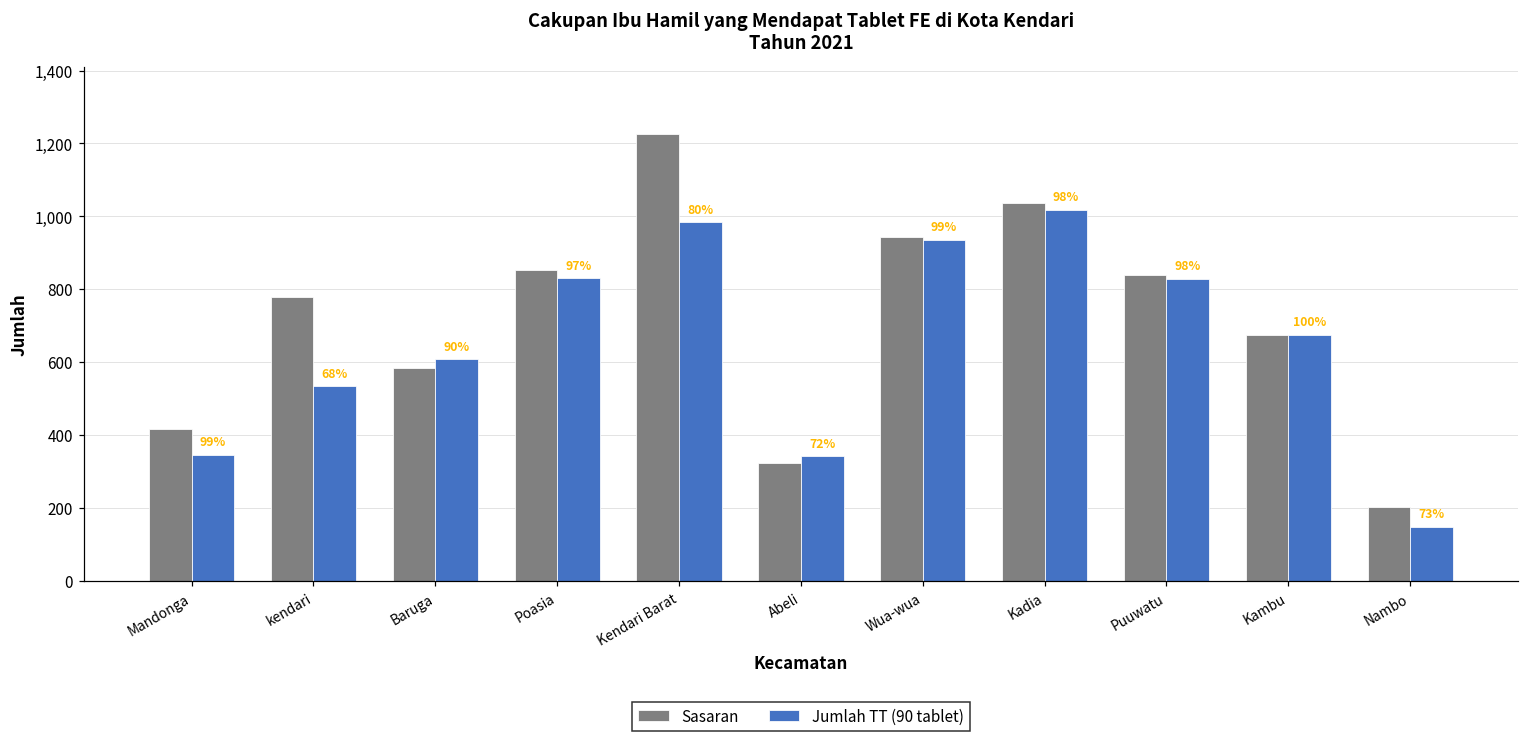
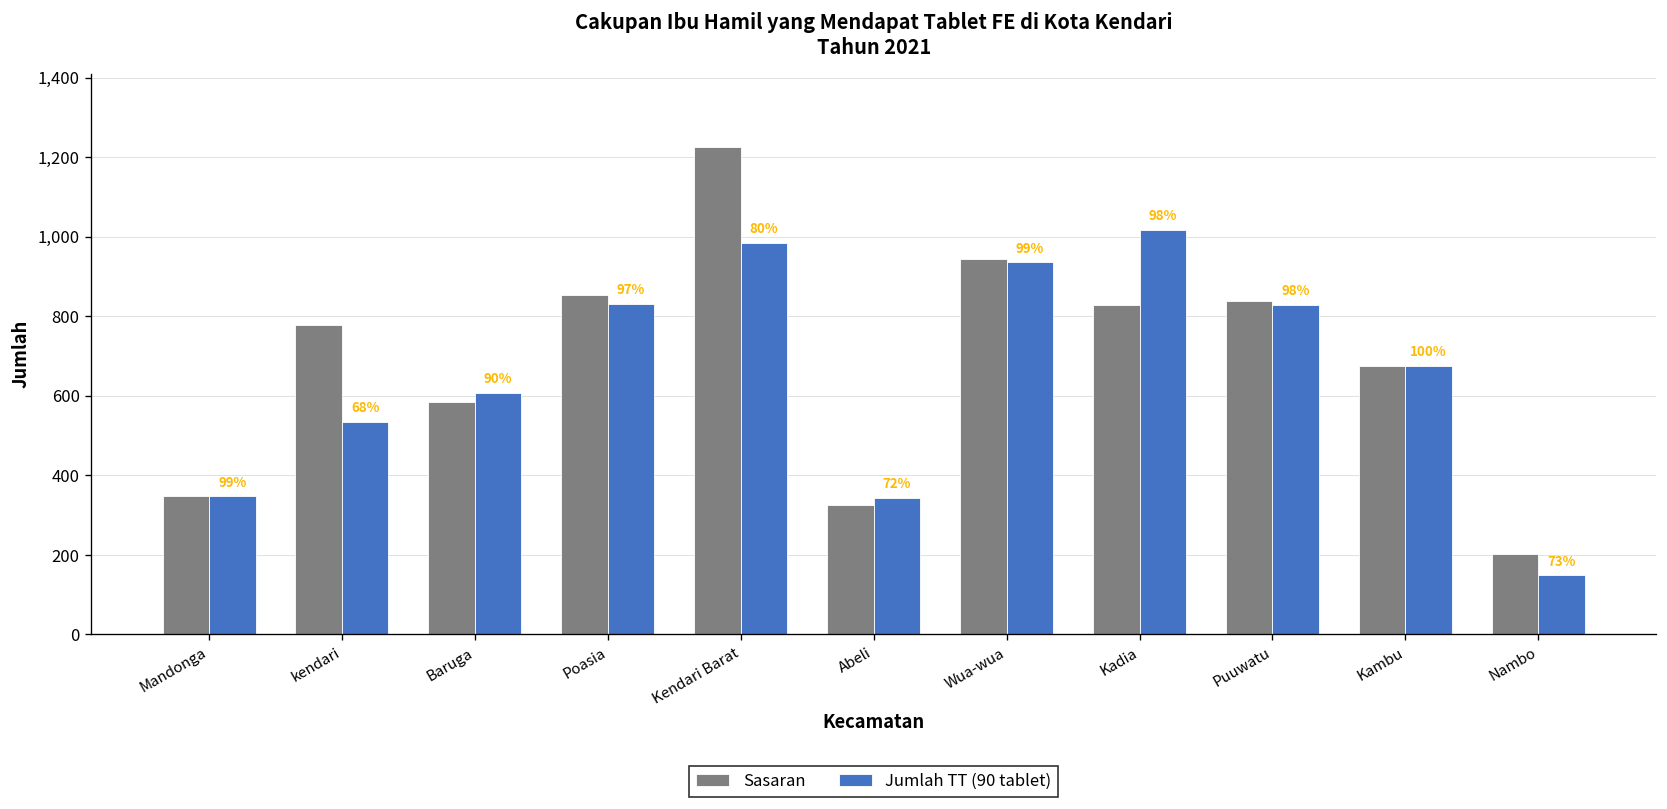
  {
    "Sasaran": {
-     "Mandonga": "420",
+     "Mandonga": "350",
      "kendari": "780",
      "Baruga": "590",
      "Poasia": "850",
      "Kendari Barat": "1,230",
      "Abeli": "330",
      "Wua-wua": "940",
-     "Kadia": "1,040",
+     "Kadia": "830",
      "Puuwatu": "840",
      "Kambu": "680",
      "Nambo": "200"
    }
  }
